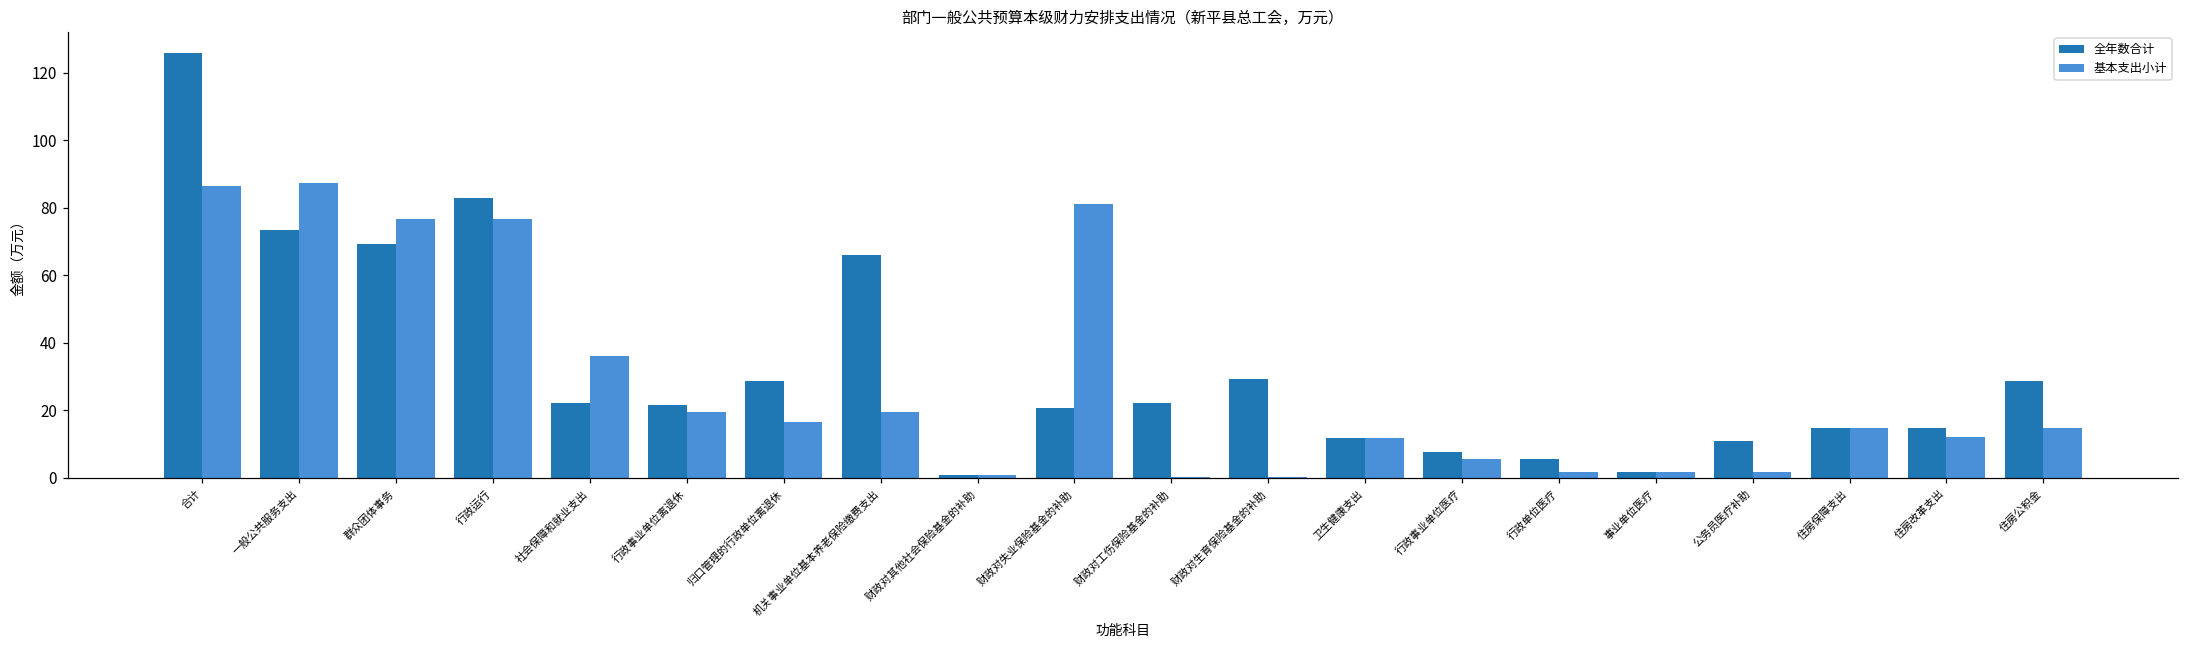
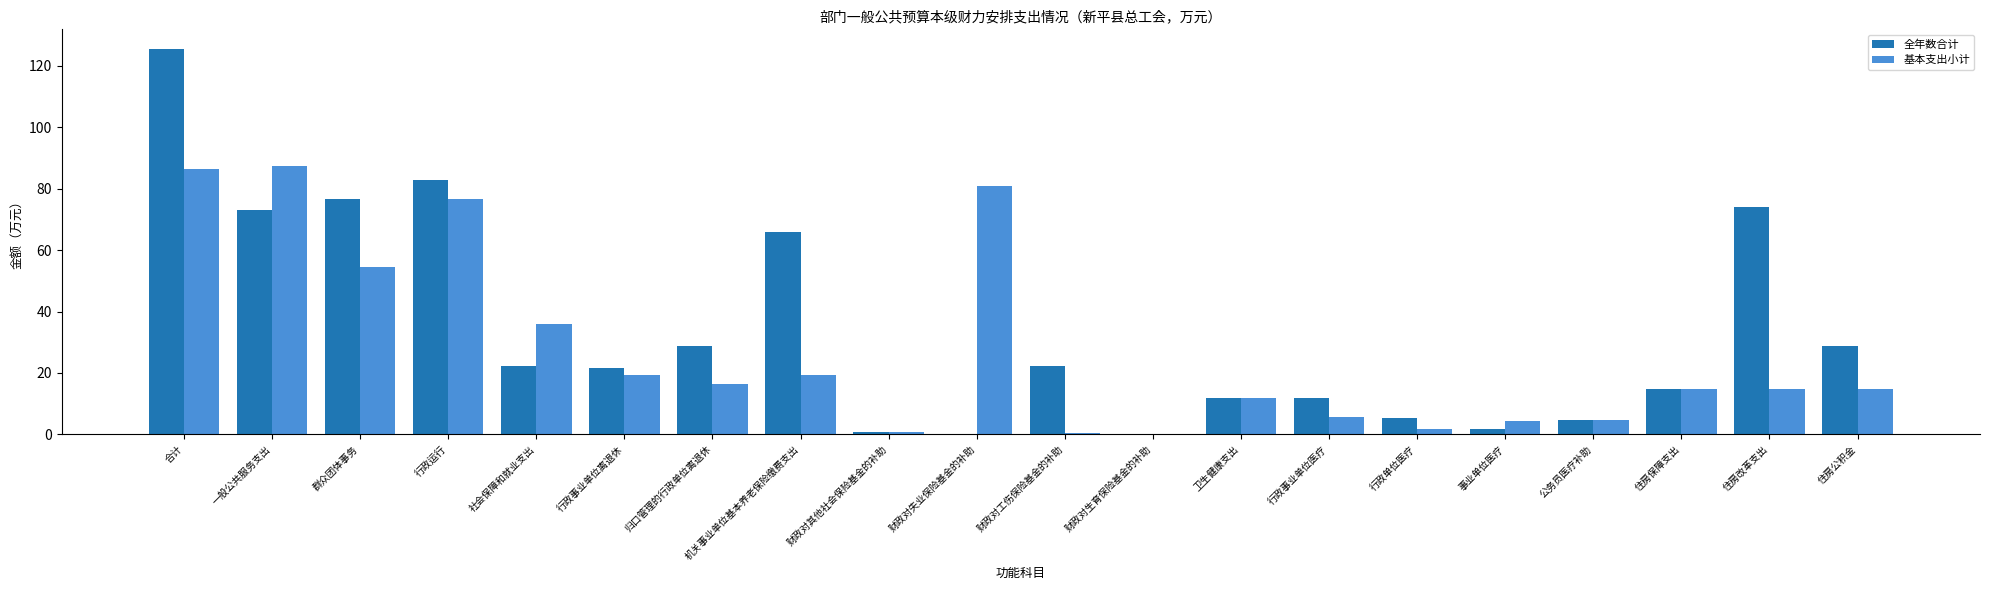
  {
    "全年数合计": {
      "合计": 126,
      "一般公共服务支出": 73,
-     "群众团体事务": 69,
+     "群众团体事务": 77,
      "行政运行": 83,
      "社会保障和就业支出": 22,
      "行政事业单位离退休": 22,
      "归口管理的行政单位离退休": 29,
      "机关事业单位基本养老保险缴费支出": 66,
-     "财政对失业保险基金的补助": 21,
+     "财政对失业保险基金的补助": 0,
      "财政对工伤保险基金的补助": 22,
-     "财政对生育保险基金的补助": 29,
+     "财政对生育保险基金的补助": 0,
      "卫生健康支出": 12,
-     "行政事业单位医疗": 8,
+     "行政事业单位医疗": 12,
      "行政单位医疗": 5,
      "事业单位医疗": 2,
-     "公务员医疗补助": 11,
+     "公务员医疗补助": 5,
      "住房保障支出": 15,
-     "住房改革支出": 15,
+     "住房改革支出": 74,
      "住房公积金": 29
    },
    "基本支出小计": {
      "合计": 86,
      "一般公共服务支出": 87,
-     "群众团体事务": 77,
+     "群众团体事务": 55,
      "行政运行": 77,
      "社会保障和就业支出": 36,
      "行政事业单位离退休": 19,
      "归口管理的行政单位离退休": 17,
      "机关事业单位基本养老保险缴费支出": 19,
      "财政对失业保险基金的补助": 81,
      "卫生健康支出": 12,
      "行政事业单位医疗": 6,
      "行政单位医疗": 2,
-     "事业单位医疗": 2,
-     "公务员医疗补助": 2,
+     "事业单位医疗": 4,
+     "公务员医疗补助": 5,
      "住房保障支出": 15,
-     "住房改革支出": 12,
+     "住房改革支出": 15,
      "住房公积金": 15
    }
  }
